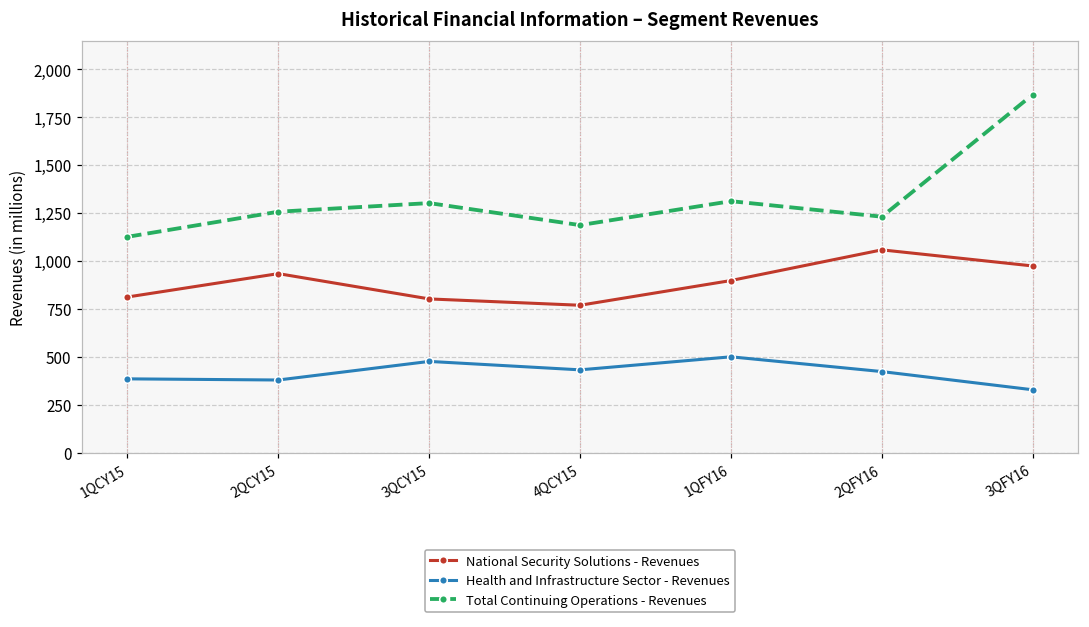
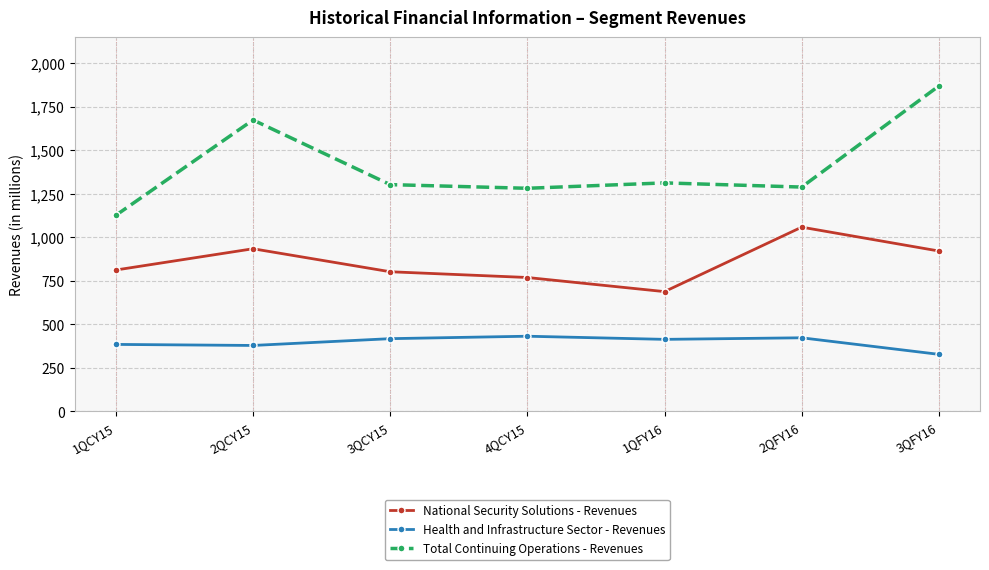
  {
    "National Security Solutions - Revenues": {
      "1QCY15": "810",
      "2QCY15": "930",
      "3QCY15": "800",
      "4QCY15": "770",
-     "1QFY16": "900",
+     "1QFY16": "690",
      "2QFY16": "1,060",
-     "3QFY16": "970"
+     "3QFY16": "920"
    },
    "Health and Infrastructure Sector - Revenues": {
      "1QCY15": "390",
      "2QCY15": "380",
-     "3QCY15": "480",
+     "3QCY15": "420",
      "4QCY15": "430",
-     "1QFY16": "500",
+     "1QFY16": "410",
      "2QFY16": "420",
      "3QFY16": "330"
    },
    "Total Continuing Operations - Revenues": {
      "1QCY15": "1,130",
-     "2QCY15": "1,260",
+     "2QCY15": "1,670",
      "3QCY15": "1,300",
-     "4QCY15": "1,190",
+     "4QCY15": "1,280",
      "1QFY16": "1,310",
-     "2QFY16": "1,230",
+     "2QFY16": "1,290",
      "3QFY16": "1,870"
    }
  }
